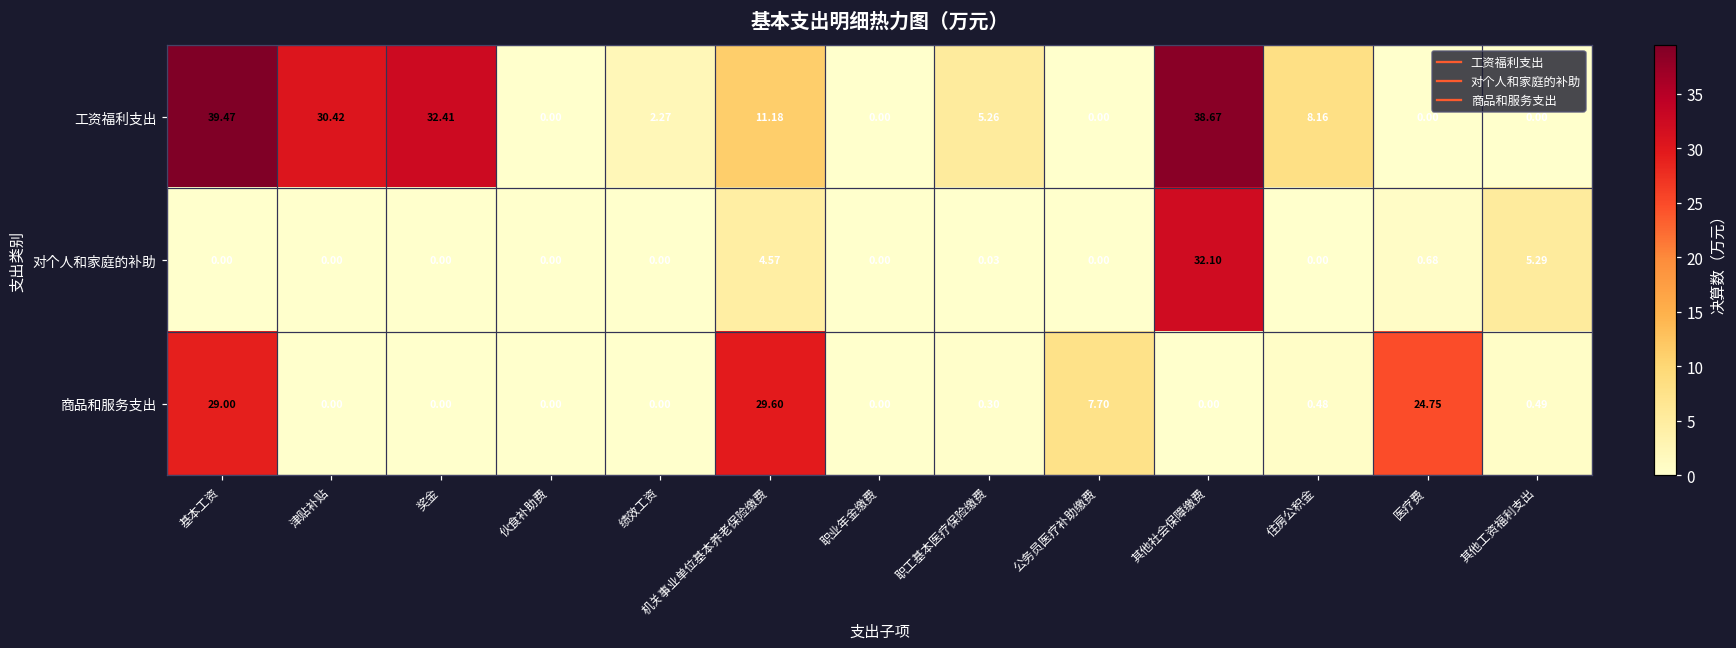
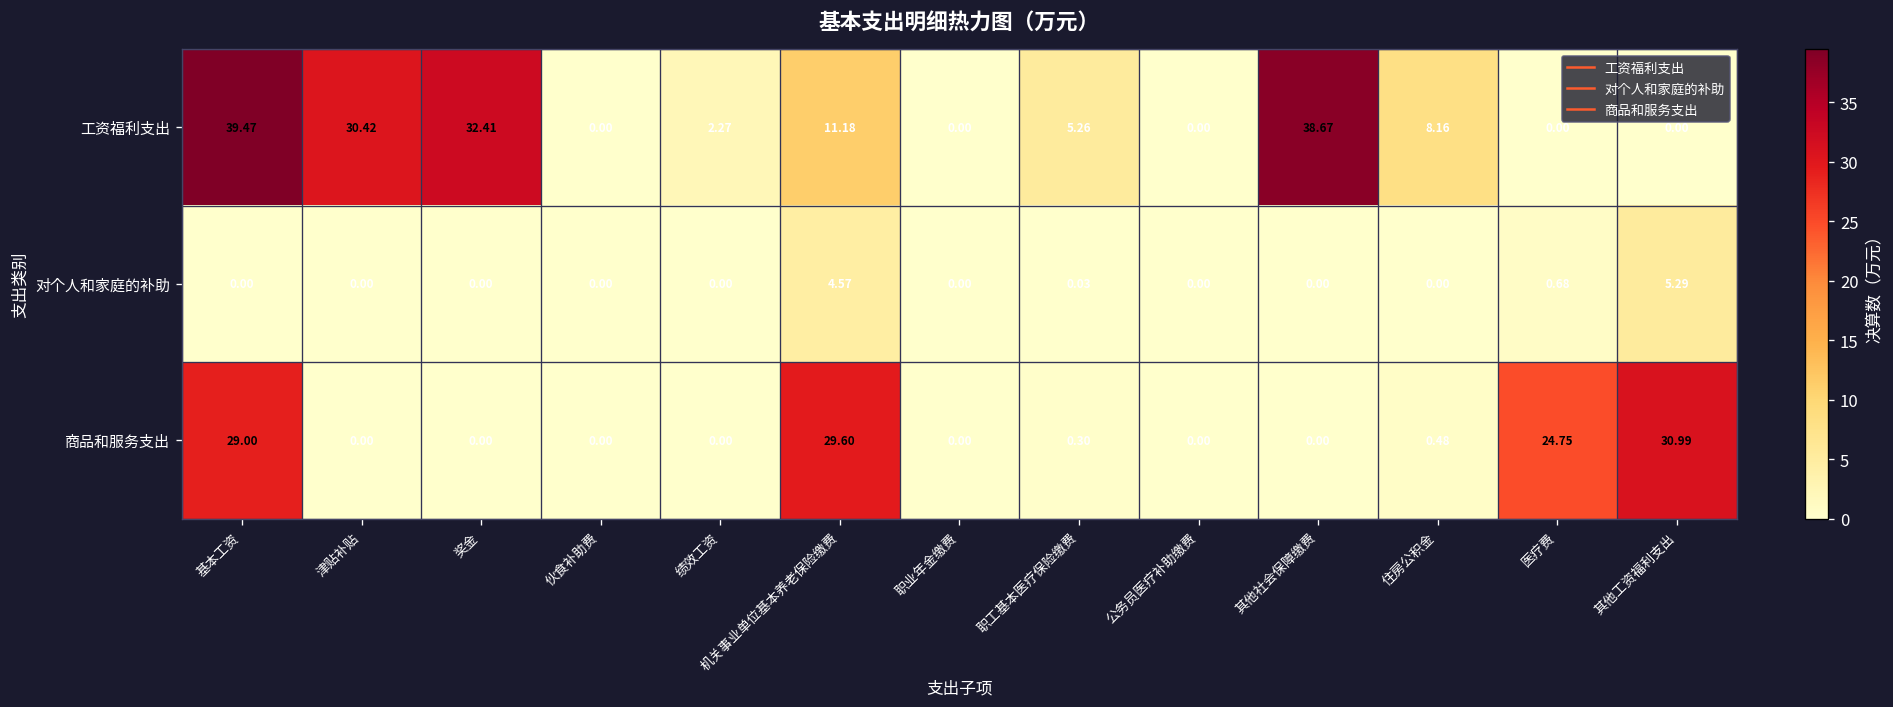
  {
    "工资福利支出": {
      "基本工资": 39.47,
      "津贴补贴": 30.42,
      "奖金": 32.41,
      "伙食补助费": 0.00,
      "绩效工资": 2.27,
      "机关事业单位基本养老保险缴费": 11.18,
      "职业年金缴费": 0.00,
      "职工基本医疗保险缴费": 5.26,
      "公务员医疗补助缴费": 0.00,
      "其他社会保障缴费": 38.67,
      "住房公积金": 8.16,
      "医疗费": 0.00,
      "其他工资福利支出": 0.00
    },
    "对个人和家庭的补助": {
      "基本工资": 0.00,
      "津贴补贴": 0.00,
      "奖金": 0.00,
      "伙食补助费": 0.00,
      "绩效工资": 0.00,
      "机关事业单位基本养老保险缴费": 4.57,
      "职业年金缴费": 0.00,
      "职工基本医疗保险缴费": 0.03,
      "公务员医疗补助缴费": 0.00,
-     "其他社会保障缴费": 32.10,
+     "其他社会保障缴费": 0.00,
      "住房公积金": 0.00,
      "医疗费": 0.68,
      "其他工资福利支出": 5.29
    },
    "商品和服务支出": {
      "基本工资": 29.00,
      "津贴补贴": 0.00,
      "奖金": 0.00,
      "伙食补助费": 0.00,
      "绩效工资": 0.00,
      "机关事业单位基本养老保险缴费": 29.60,
      "职业年金缴费": 0.00,
      "职工基本医疗保险缴费": 0.30,
-     "公务员医疗补助缴费": 7.70,
+     "公务员医疗补助缴费": 0.00,
      "其他社会保障缴费": 0.00,
      "住房公积金": 0.48,
      "医疗费": 24.75,
-     "其他工资福利支出": 0.49
+     "其他工资福利支出": 30.99
    }
  }
